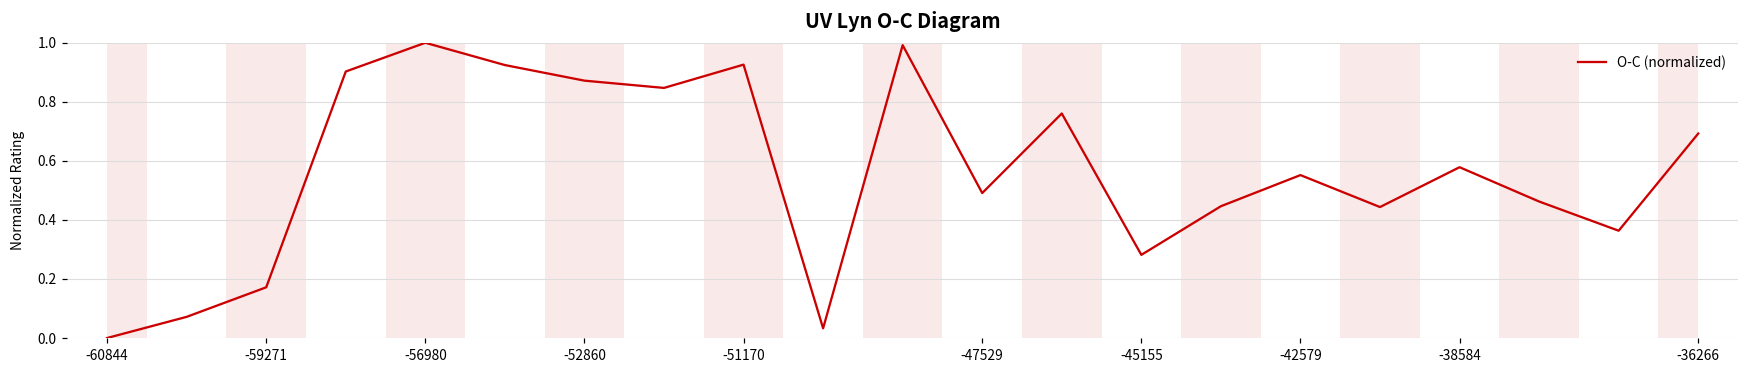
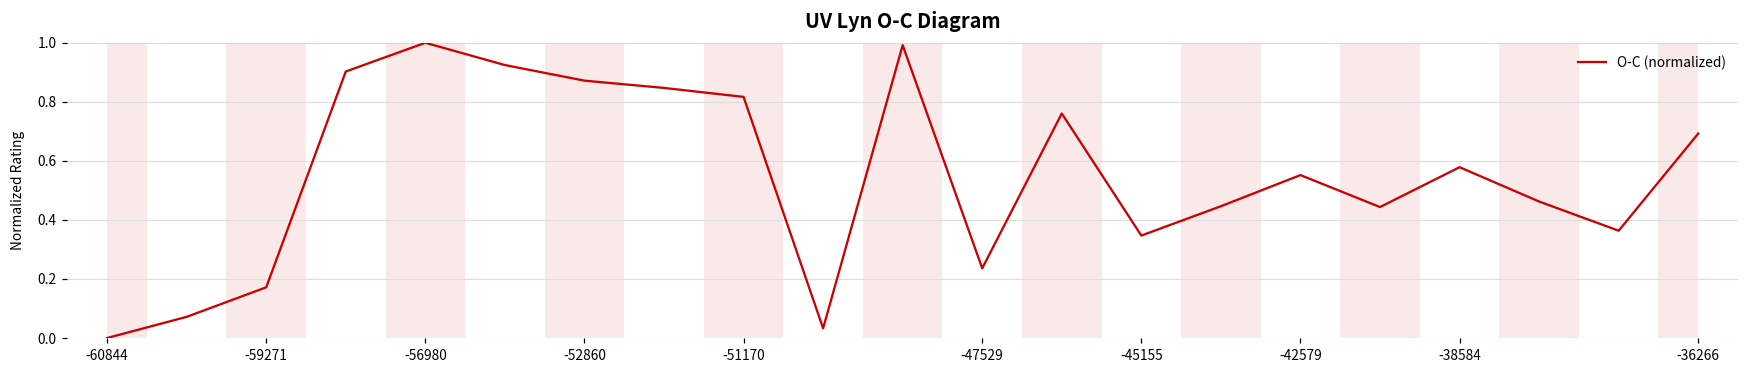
  {
    "-60844": 0.00,
    "-59271": 0.17,
    "-56980": 1.00,
    "-52860": 0.87,
-   "-51170": 0.93,
-   "-47529": 0.49,
-   "-45155": 0.28,
+   "-51170": 0.82,
+   "-47529": 0.24,
+   "-45155": 0.35,
    "-42579": 0.55,
    "-38584": 0.58,
    "-36266": 0.69
  }
